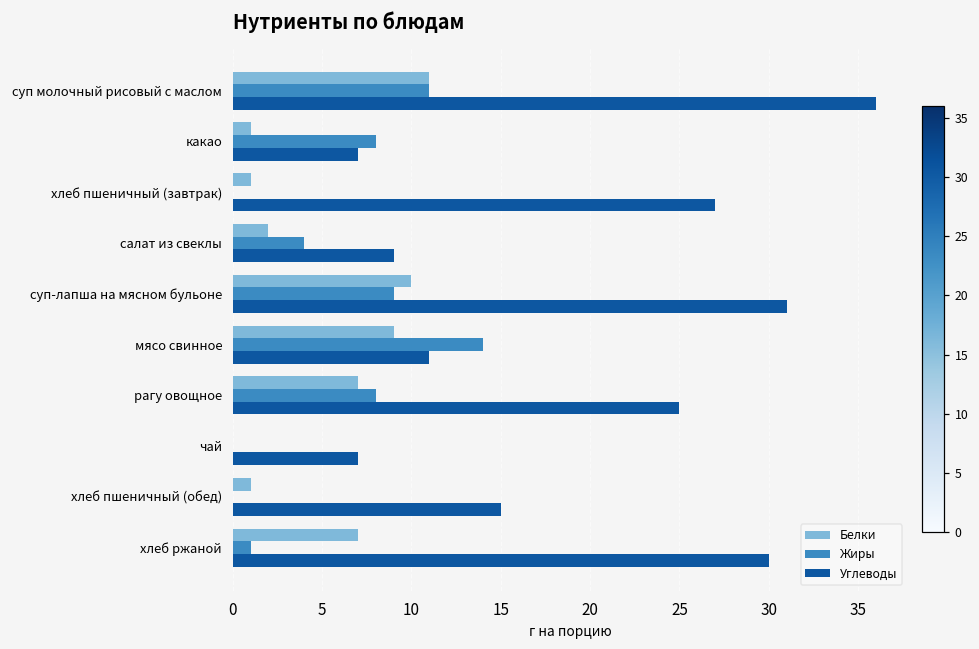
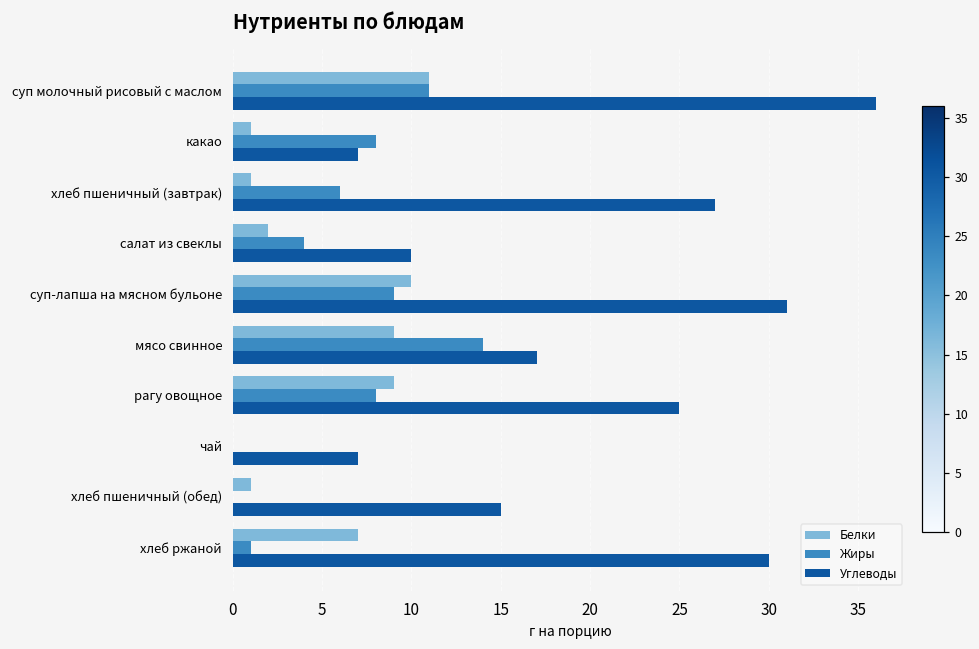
  {
    "Белки": {
      "суп молочный рисовый с маслом": 11,
      "какао": 1,
      "хлеб пшеничный (завтрак)": 1,
      "салат из свеклы": 2,
      "суп-лапша на мясном бульоне": 10,
      "мясо свинное": 9,
-     "рагу овощное": 7,
+     "рагу овощное": 9,
      "чай": 0,
      "хлеб пшеничный (обед)": 1,
      "хлеб ржаной": 7
    },
    "Жиры": {
      "суп молочный рисовый с маслом": 11,
      "какао": 8,
-     "хлеб пшеничный (завтрак)": 0,
+     "хлеб пшеничный (завтрак)": 6,
      "салат из свеклы": 4,
      "суп-лапша на мясном бульоне": 9,
      "мясо свинное": 14,
      "рагу овощное": 8,
      "чай": 0,
      "хлеб пшеничный (обед)": 0,
      "хлеб ржаной": 1
    },
    "Углеводы": {
      "суп молочный рисовый с маслом": 36,
      "какао": 7,
      "хлеб пшеничный (завтрак)": 27,
-     "салат из свеклы": 9,
+     "салат из свеклы": 10,
      "суп-лапша на мясном бульоне": 31,
-     "мясо свинное": 11,
+     "мясо свинное": 17,
      "рагу овощное": 25,
      "чай": 7,
      "хлеб пшеничный (обед)": 15,
      "хлеб ржаной": 30
    }
  }
